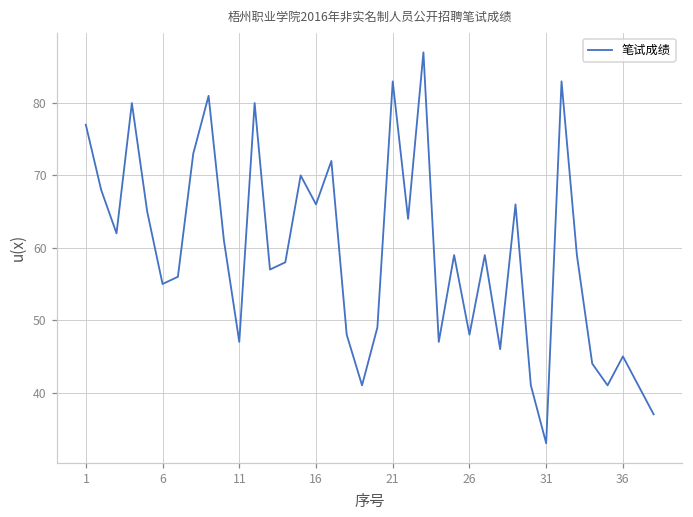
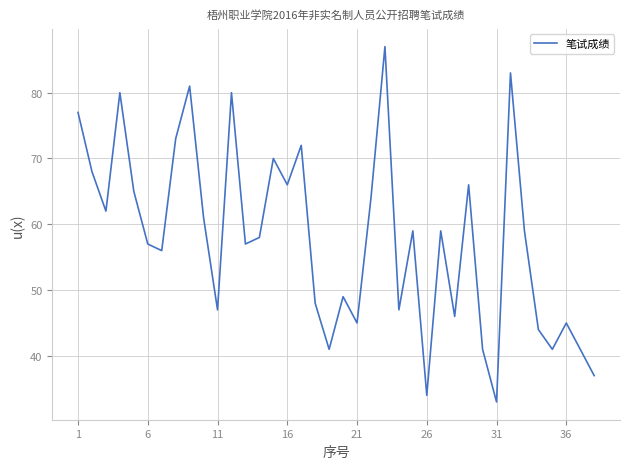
  {
    "1": 77,
-   "6": 55,
+   "6": 57,
    "11": 47,
    "16": 66,
-   "21": 83,
-   "26": 48,
+   "21": 45,
+   "26": 34,
    "31": 33,
    "36": 45
  }
